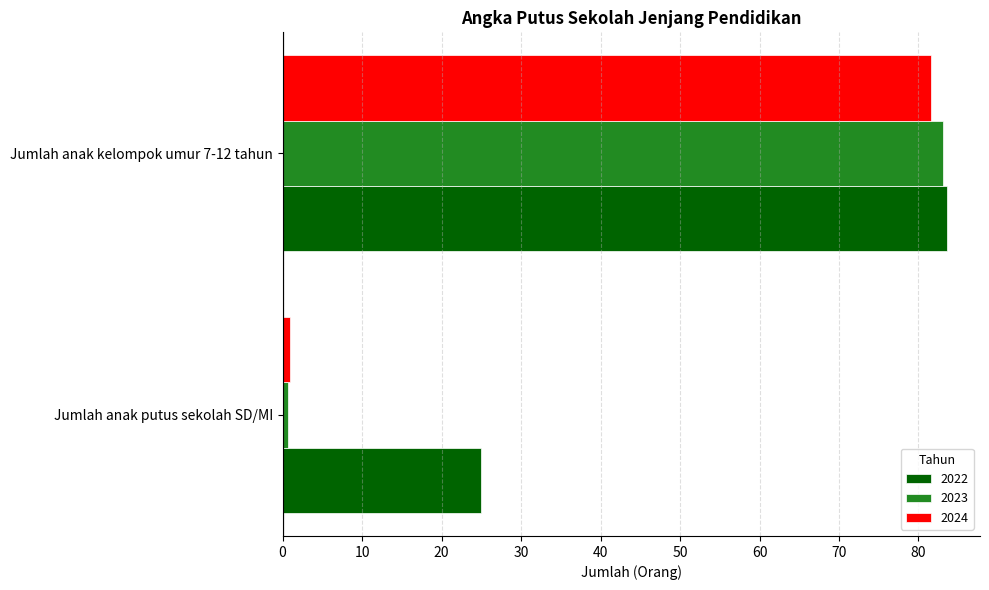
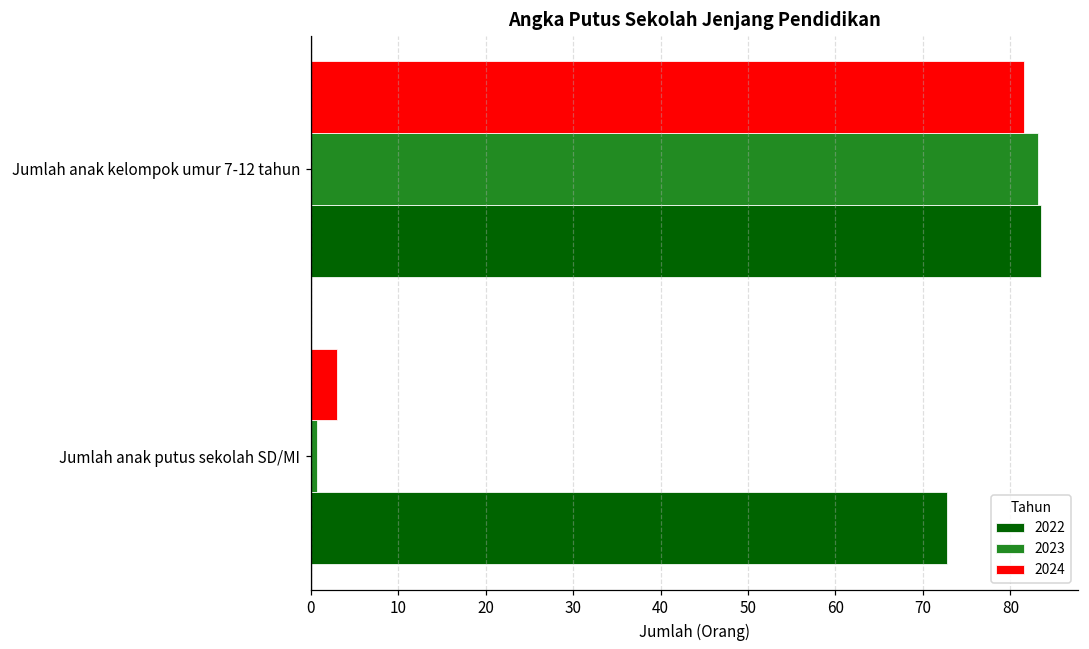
  {
    "2022": {
      "Jumlah anak kelompok umur 7-12 tahun": 84,
-     "Jumlah anak putus sekolah SD/MI": 25
+     "Jumlah anak putus sekolah SD/MI": 73
    },
    "2023": {
      "Jumlah anak kelompok umur 7-12 tahun": 83,
      "Jumlah anak putus sekolah SD/MI": 1
    },
    "2024": {
      "Jumlah anak kelompok umur 7-12 tahun": 82,
-     "Jumlah anak putus sekolah SD/MI": 1
+     "Jumlah anak putus sekolah SD/MI": 3
    }
  }
